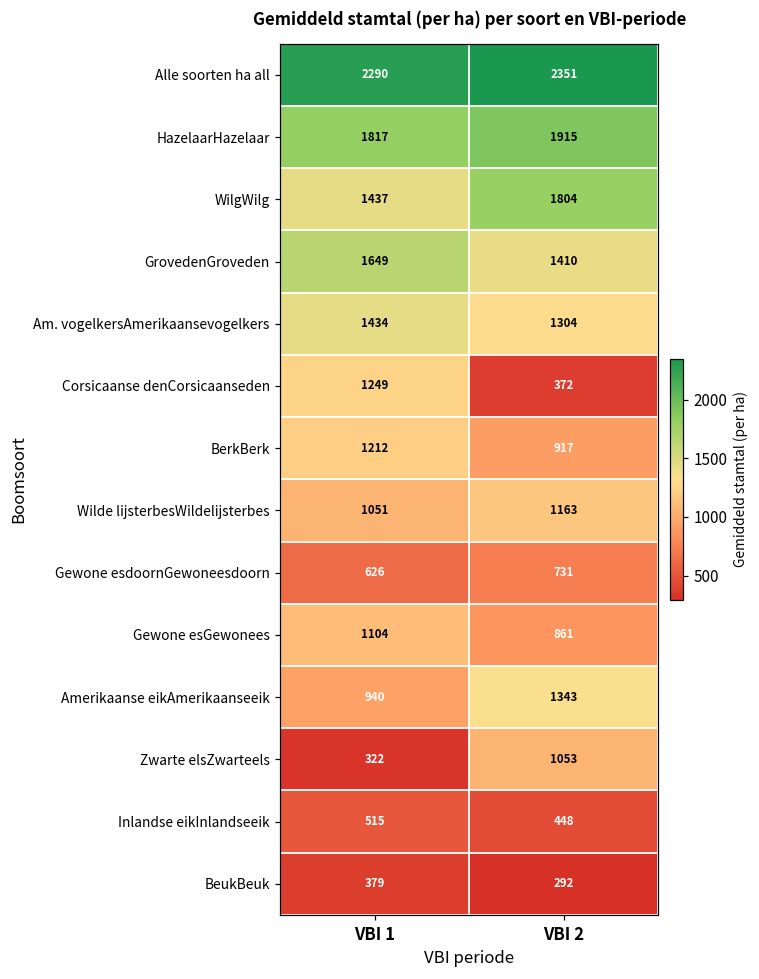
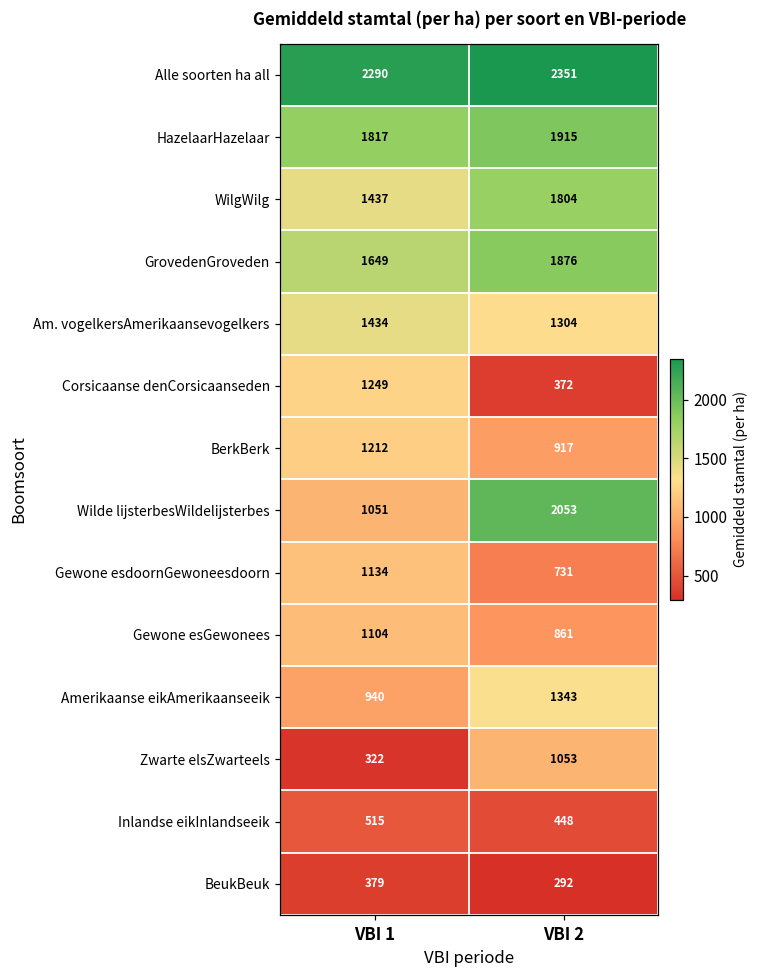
  {
    "Alle soorten ha all": {
      "VBI 1": 2290,
      "VBI 2": 2351
    },
    "HazelaarHazelaar": {
      "VBI 1": 1817,
      "VBI 2": 1915
    },
    "WilgWilg": {
      "VBI 1": 1437,
      "VBI 2": 1804
    },
    "GrovedenGroveden": {
      "VBI 1": 1649,
-     "VBI 2": 1410
+     "VBI 2": 1876
    },
    "Am. vogelkersAmerikaansevogelkers": {
      "VBI 1": 1434,
      "VBI 2": 1304
    },
    "Corsicaanse denCorsicaanseden": {
      "VBI 1": 1249,
      "VBI 2": 372
    },
    "BerkBerk": {
      "VBI 1": 1212,
      "VBI 2": 917
    },
    "Wilde lijsterbesWildelijsterbes": {
      "VBI 1": 1051,
-     "VBI 2": 1163
+     "VBI 2": 2053
    },
    "Gewone esdoornGewoneesdoorn": {
-     "VBI 1": 626,
+     "VBI 1": 1134,
      "VBI 2": 731
    },
    "Gewone esGewonees": {
      "VBI 1": 1104,
      "VBI 2": 861
    },
    "Amerikaanse eikAmerikaanseeik": {
      "VBI 1": 940,
      "VBI 2": 1343
    },
    "Zwarte elsZwarteels": {
      "VBI 1": 322,
      "VBI 2": 1053
    },
    "Inlandse eikInlandseeik": {
      "VBI 1": 515,
      "VBI 2": 448
    },
    "BeukBeuk": {
      "VBI 1": 379,
      "VBI 2": 292
    }
  }
